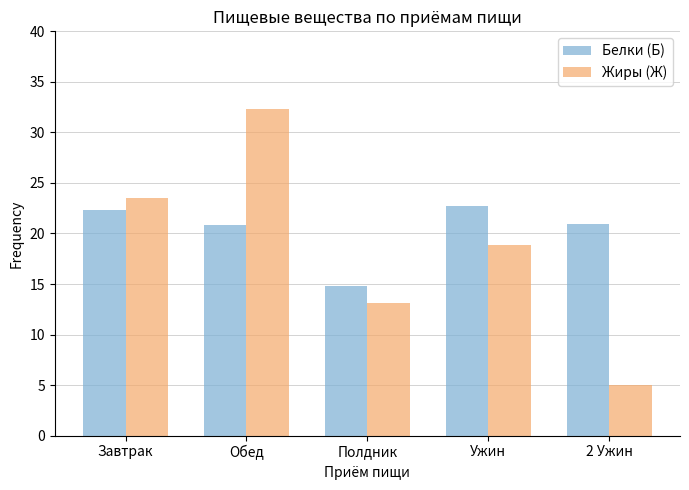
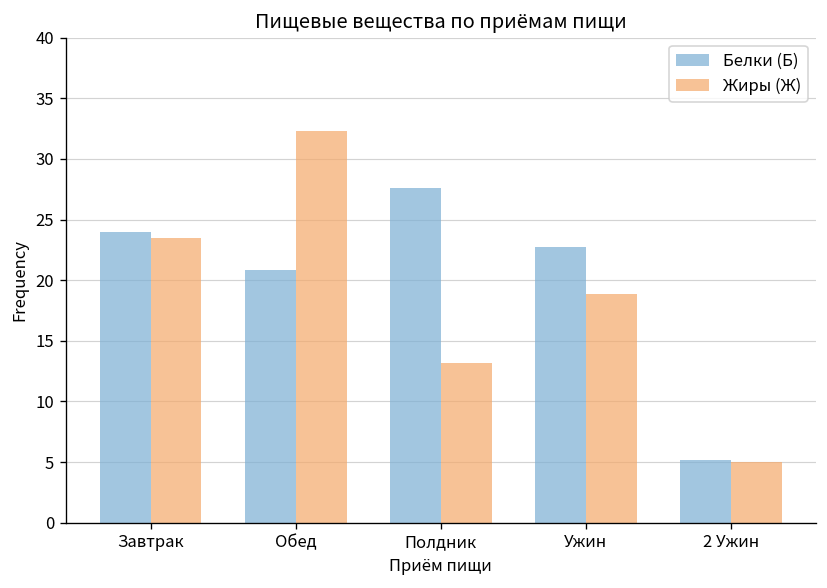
  {
    "Белки (Б)": {
-     "Завтрак": 22.3,
+     "Завтрак": 24.0,
      "Обед": 20.8,
-     "Полдник": 14.8,
+     "Полдник": 27.6,
      "Ужин": 22.8,
-     "2 Ужин": 20.9
+     "2 Ужин": 5.2
    },
    "Жиры (Ж)": {
      "Завтрак": 23.5,
      "Обед": 32.3,
      "Полдник": 13.1,
      "Ужин": 18.9,
      "2 Ужин": 5.0
    }
  }
